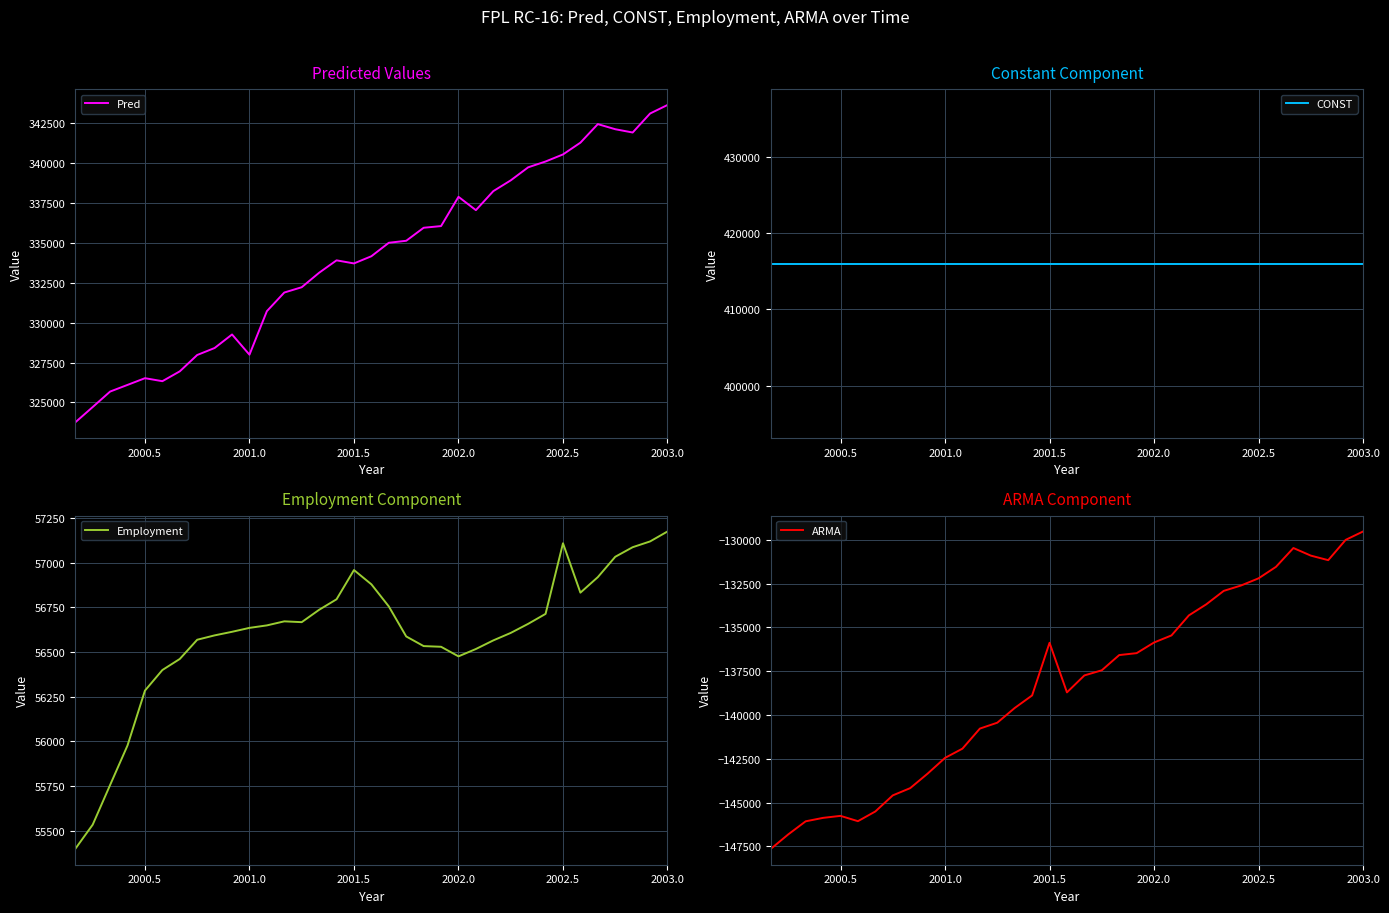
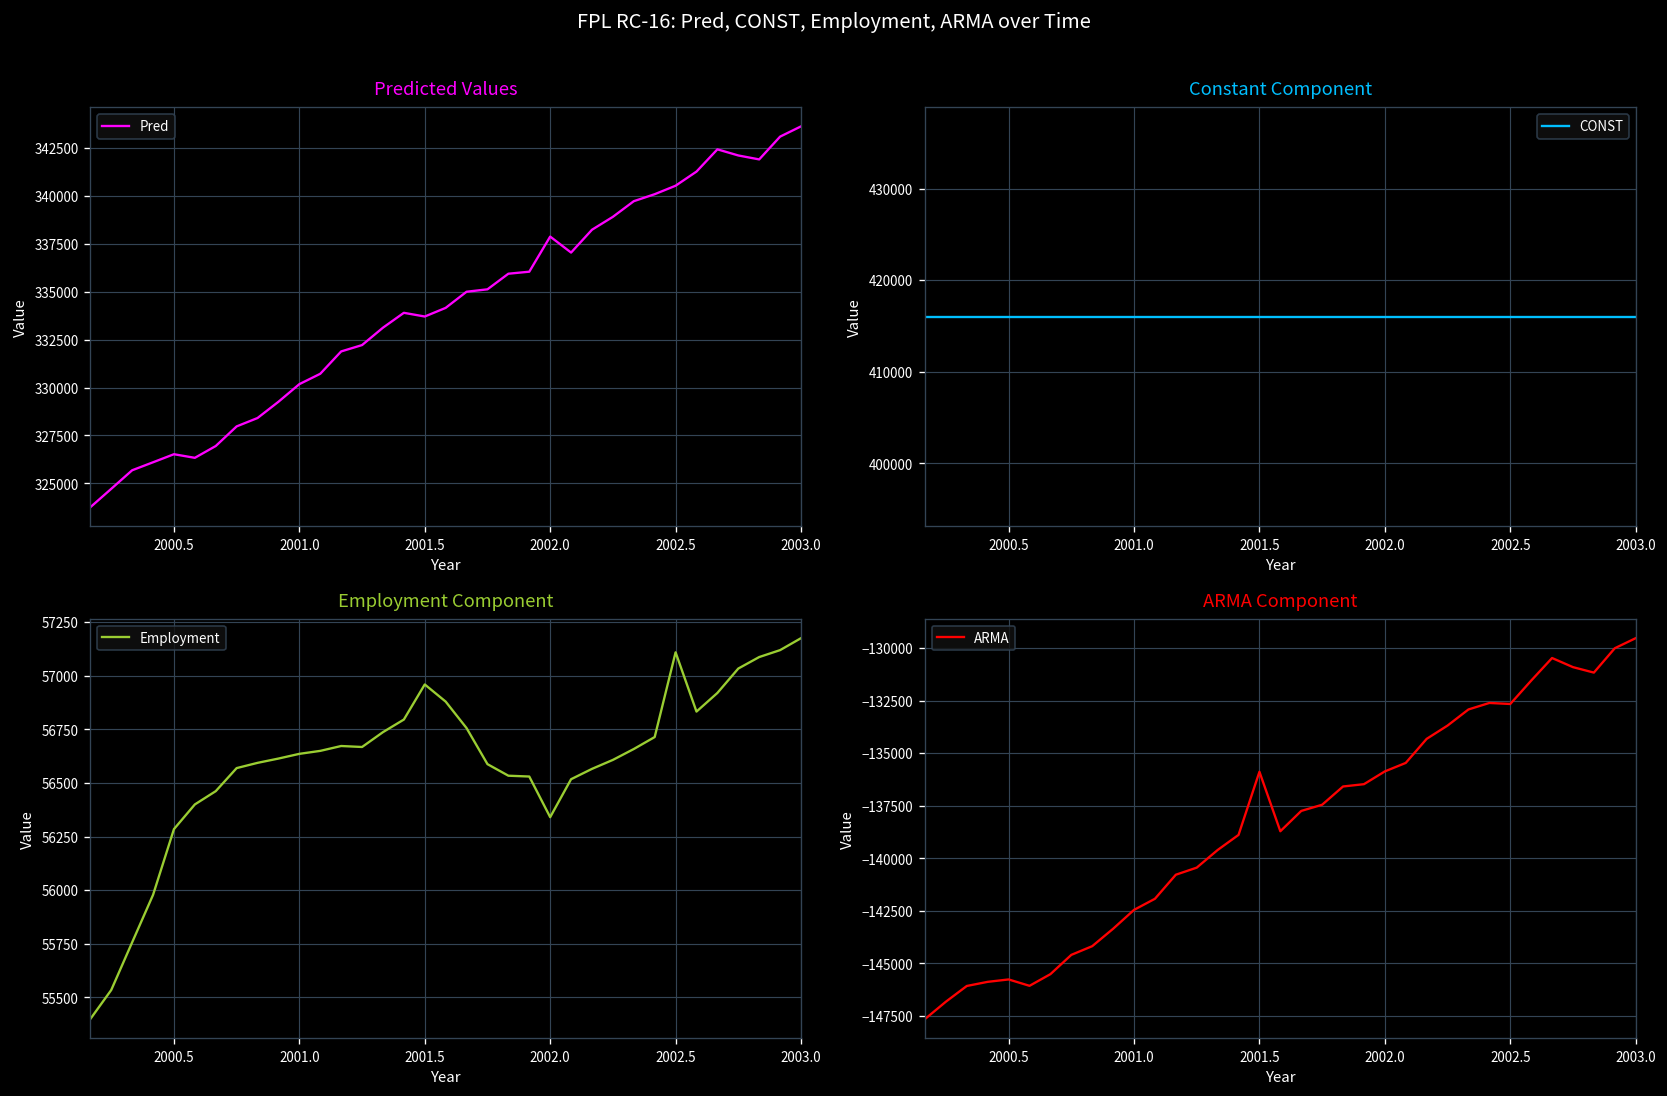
  {
    "Predicted Values": {
      "2000.5": 326500,
-     "2001.0": 328000,
+     "2001.0": 330200,
      "2001.5": 333700,
      "2002.0": 337900,
      "2002.5": 340500,
      "2003.0": 343600
    },
    "Constant Component": {
      "2000.5": 416000,
      "2001.0": 416000,
      "2001.5": 416000,
      "2002.0": 416000,
      "2002.5": 416000,
      "2003.0": 416000
    },
    "Employment Component": {
      "2000.5": 56280,
      "2001.0": 56640,
      "2001.5": 56960,
-     "2002.0": 56480,
+     "2002.0": 56340,
      "2002.5": 57110,
      "2003.0": 57170
    },
    "ARMA Component": {
      "2000.5": -145800,
      "2001.0": -142500,
      "2001.5": -135900,
      "2002.0": -135900,
-     "2002.5": -132200,
+     "2002.5": -132700,
      "2003.0": -129500
    }
  }
